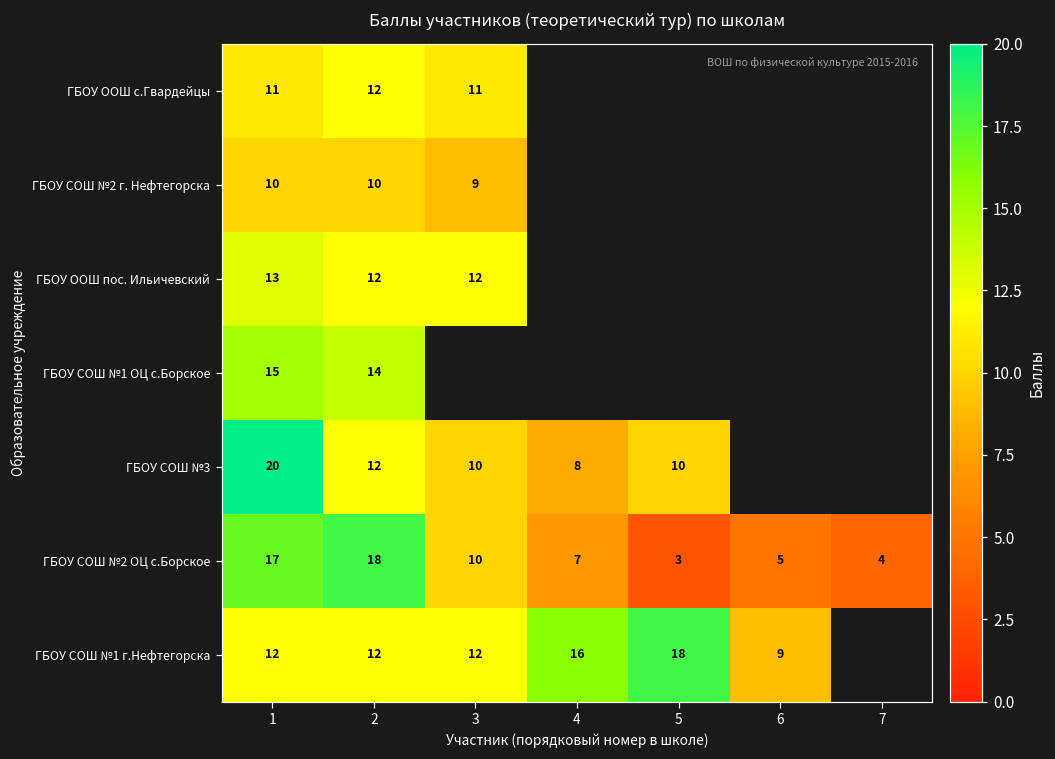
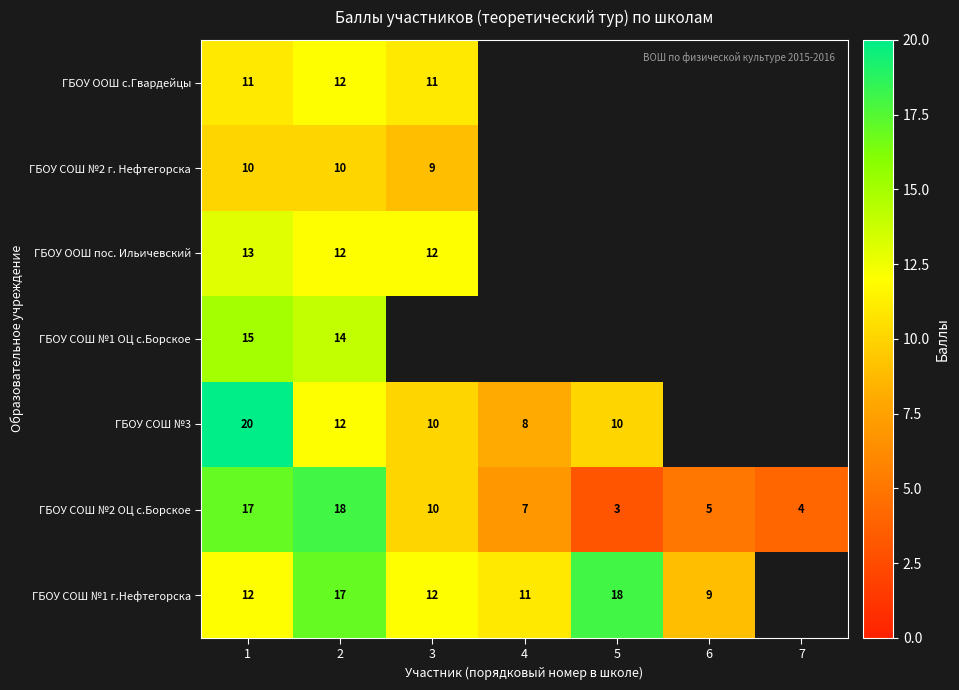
  {
    "ГБОУ ООШ с.Гвардейцы": {
      "1": 11,
      "2": 12,
      "3": 11
    },
    "ГБОУ СОШ №2 г. Нефтегорска": {
      "1": 10,
      "2": 10,
      "3": 9
    },
    "ГБОУ ООШ пос. Ильичевский": {
      "1": 13,
      "2": 12,
      "3": 12
    },
    "ГБОУ СОШ №1 ОЦ с.Борское": {
      "1": 15,
      "2": 14
    },
    "ГБОУ СОШ №3": {
      "1": 20,
      "2": 12,
      "3": 10,
      "4": 8,
      "5": 10
    },
    "ГБОУ СОШ №2 ОЦ с.Борское": {
      "1": 17,
      "2": 18,
      "3": 10,
      "4": 7,
      "5": 3,
      "6": 5,
      "7": 4
    },
    "ГБОУ СОШ №1 г.Нефтегорска": {
      "1": 12,
-     "2": 12,
+     "2": 17,
      "3": 12,
-     "4": 16,
+     "4": 11,
      "5": 18,
      "6": 9
    }
  }
